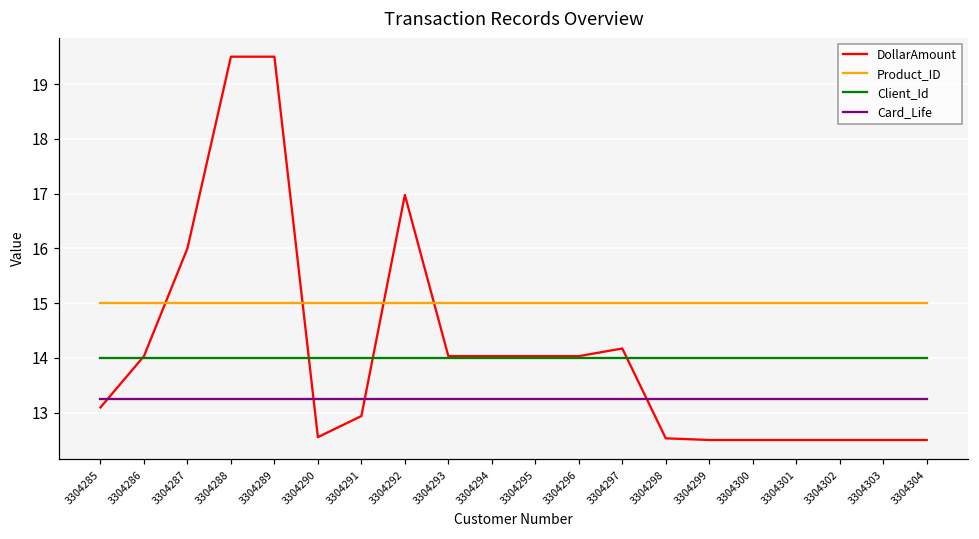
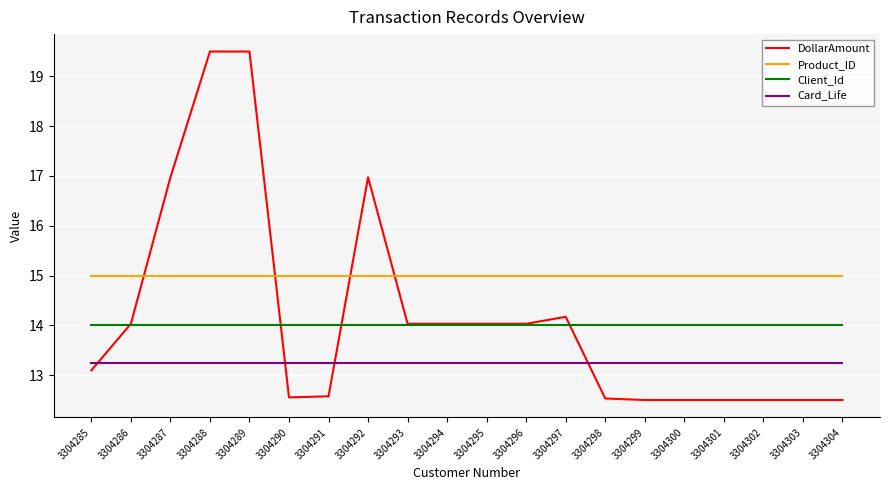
  {
    "DollarAmount": {
      "3304285": 13.1,
-     "3304287": 16.0,
+     "3304287": 17.0,
      "3304288": 19.5,
      "3304289": 19.5,
      "3304290": 12.6,
-     "3304291": 12.9,
+     "3304291": 12.6,
      "3304292": 17.0,
      "3304297": 14.2,
      "3304298": 12.5,
      "3304299": 12.5,
      "3304300": 12.5,
      "3304301": 12.5,
      "3304302": 12.5,
      "3304303": 12.5,
      "3304304": 12.5
    },
    "Product_ID": {
      "3304285": 15.0,
      "3304286": 15.0,
      "3304287": 15.0,
      "3304288": 15.0,
      "3304289": 15.0,
      "3304290": 15.0,
      "3304291": 15.0,
      "3304292": 15.0,
      "3304293": 15.0,
      "3304294": 15.0,
      "3304295": 15.0,
      "3304296": 15.0,
      "3304297": 15.0,
      "3304298": 15.0,
      "3304299": 15.0,
      "3304300": 15.0,
      "3304301": 15.0,
      "3304302": 15.0,
      "3304303": 15.0,
      "3304304": 15.0
    },
    "Client_Id": {
      "3304285": 14.0,
      "3304287": 14.0,
      "3304288": 14.0,
      "3304289": 14.0,
      "3304290": 14.0,
      "3304291": 14.0,
      "3304292": 14.0,
      "3304297": 14.0,
      "3304298": 14.0,
      "3304299": 14.0,
      "3304300": 14.0,
      "3304301": 14.0,
      "3304302": 14.0,
      "3304303": 14.0,
      "3304304": 14.0
    },
    "Card_Life": {
      "3304285": 13.3,
      "3304286": 13.3,
      "3304287": 13.3,
      "3304288": 13.3,
      "3304289": 13.3,
      "3304290": 13.3,
      "3304291": 13.3,
      "3304292": 13.3,
      "3304293": 13.3,
      "3304294": 13.3,
      "3304295": 13.3,
      "3304296": 13.3,
      "3304297": 13.3,
      "3304298": 13.3,
      "3304299": 13.3,
      "3304300": 13.3,
      "3304301": 13.3,
      "3304302": 13.3,
      "3304303": 13.3,
      "3304304": 13.3
    }
  }
